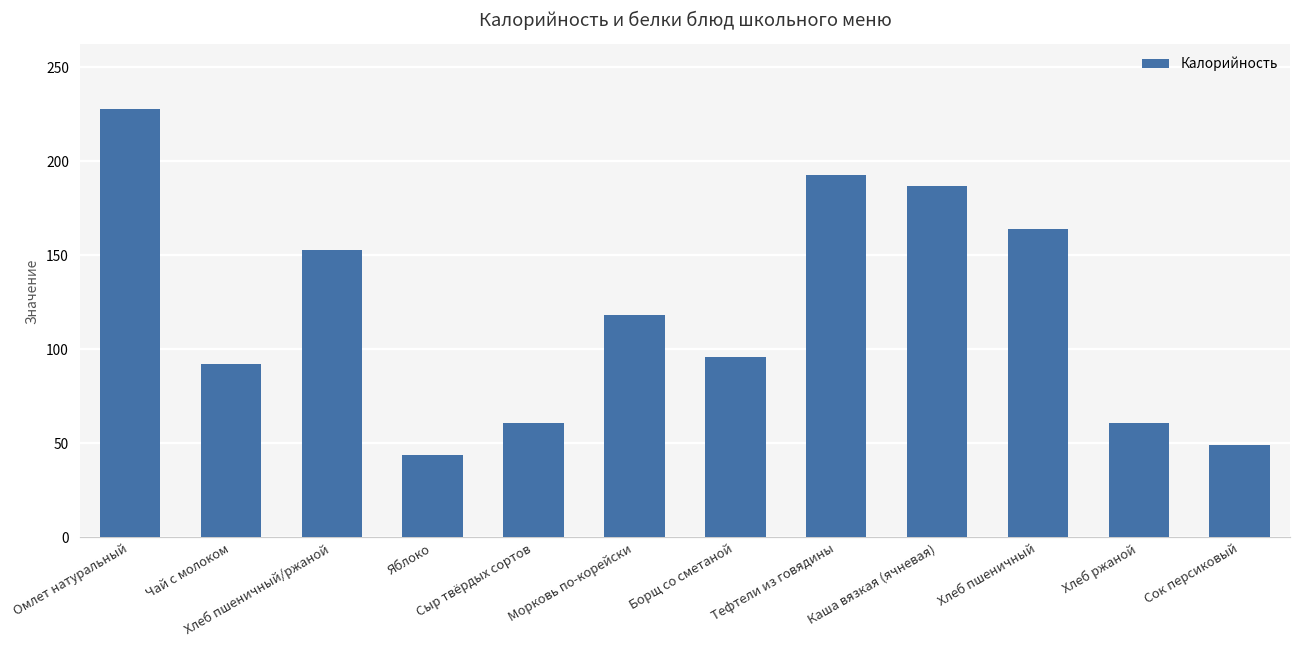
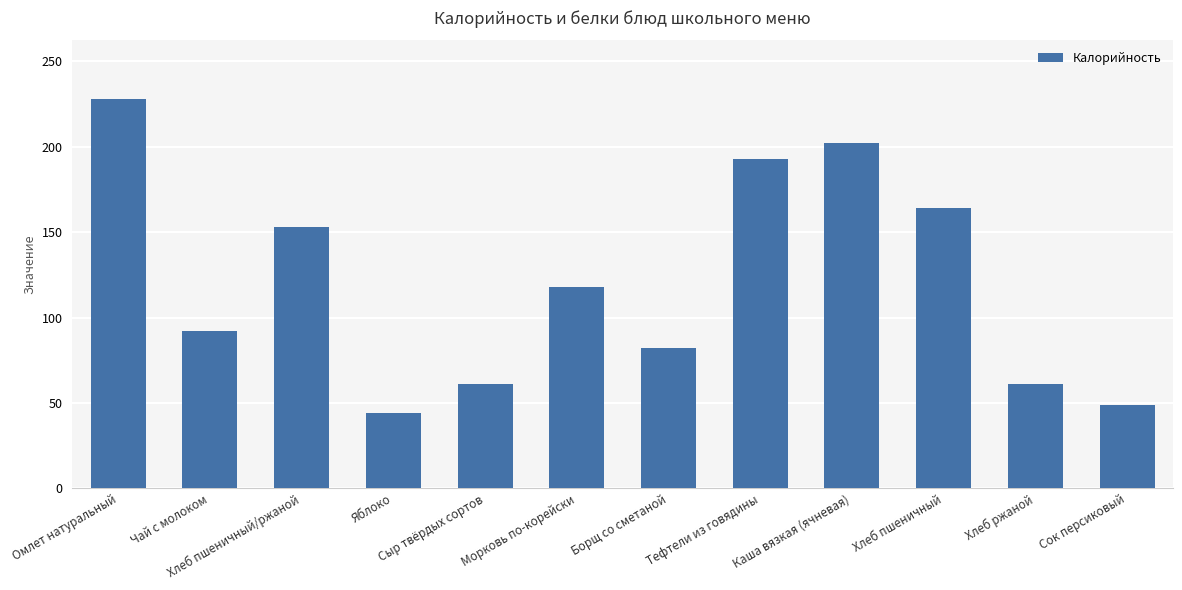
  {
    "Омлет натуральный": 228,
    "Чай с молоком": 92,
    "Хлеб пшеничный/ржаной": 153,
    "Яблоко": 44,
    "Сыр твёрдых сортов": 61,
    "Морковь по-корейски": 118,
-   "Борщ со сметаной": 96,
+   "Борщ со сметаной": 82,
    "Тефтели из говядины": 193,
-   "Каша вязкая (ячневая)": 187,
+   "Каша вязкая (ячневая)": 202,
    "Хлеб пшеничный": 164,
    "Хлеб ржаной": 61,
    "Сок персиковый": 49
  }
